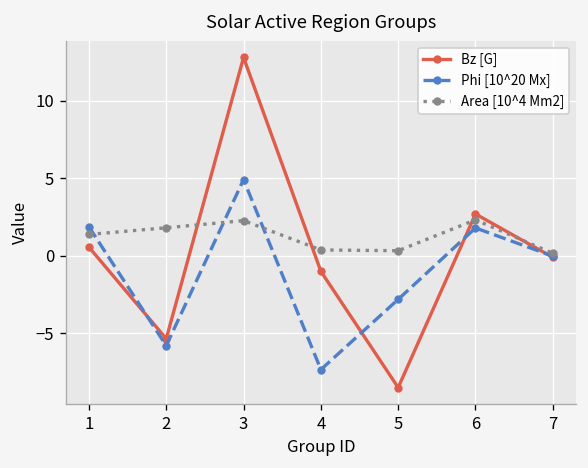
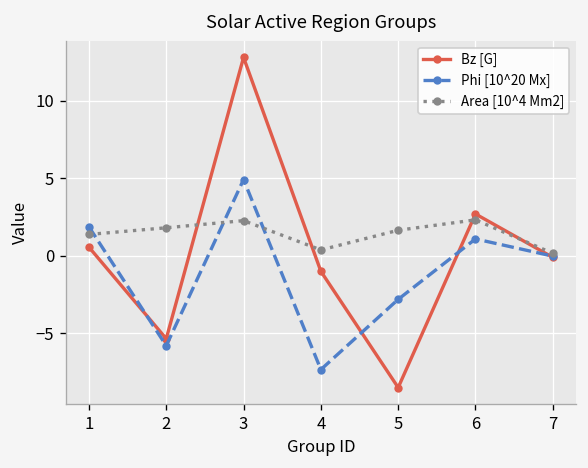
  {
    "Bz [G]": {
      "1": 0.6,
      "2": -5.4,
      "3": 12.8,
      "4": -1.0,
      "5": -8.5,
      "6": 2.7
    },
    "Phi [10^20 Mx]": {
      "1": 1.9,
      "2": -5.8,
      "3": 4.9,
      "4": -7.3,
      "5": -2.8,
-     "6": 1.8
+     "6": 1.1
    },
    "Area [10^4 Mm2]": {
      "1": 1.4,
      "2": 1.8,
      "3": 2.3,
      "4": 0.4,
-     "5": 0.3,
+     "5": 1.7,
      "6": 2.3
    }
  }
